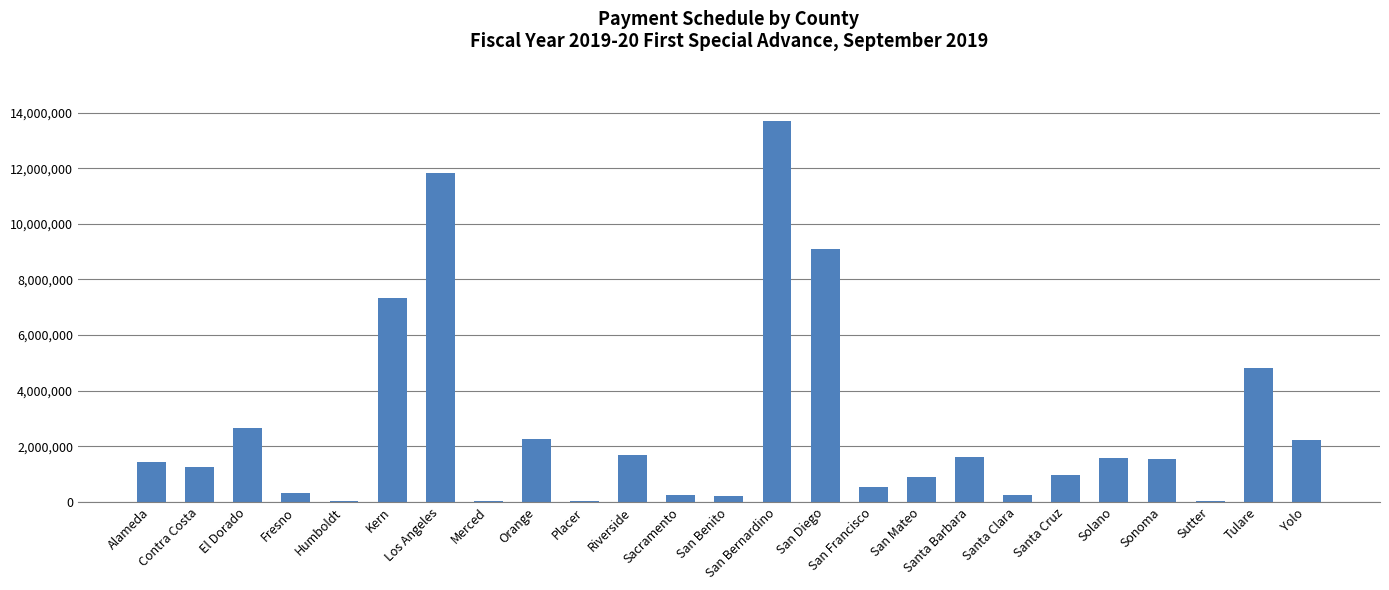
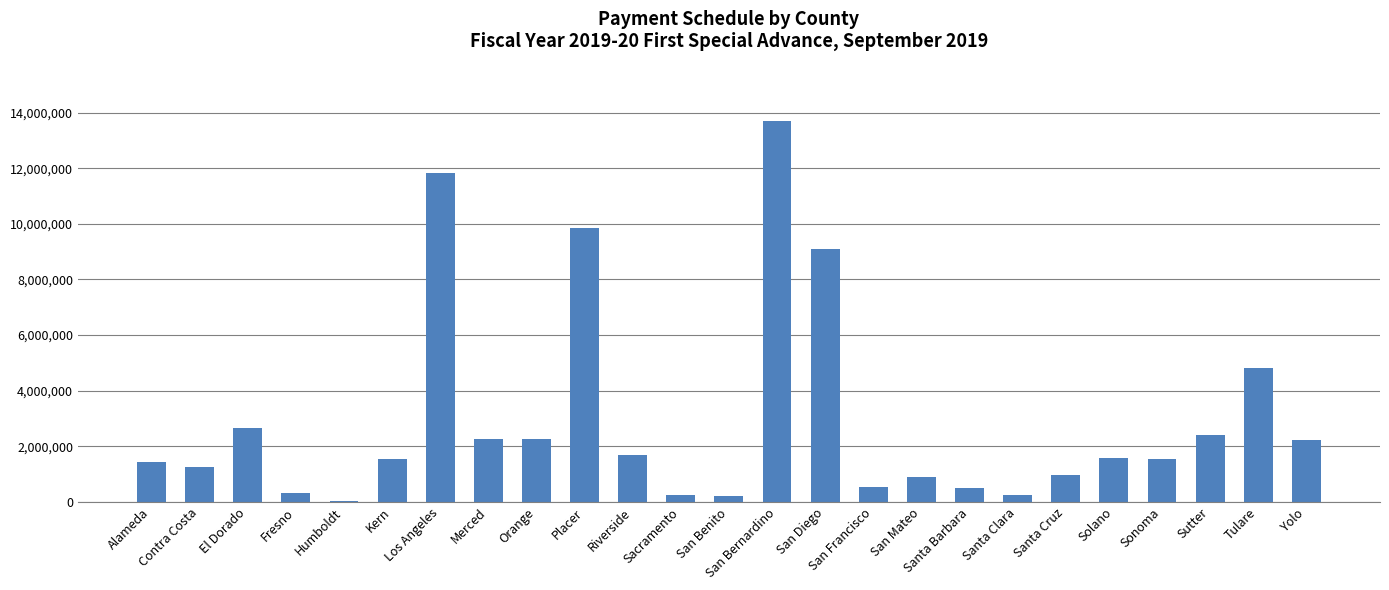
  {
    "Alameda": "1,400,000",
    "Contra Costa": "1,200,000",
    "El Dorado": "2,700,000",
    "Fresno": "300,000",
-   "Kern": "7,300,000",
+   "Kern": "1,500,000",
    "Los Angeles": "11,800,000",
-   "Merced": "0",
+   "Merced": "2,200,000",
    "Orange": "2,300,000",
-   "Placer": "0",
+   "Placer": "9,900,000",
    "Riverside": "1,700,000",
    "Sacramento": "300,000",
    "San Benito": "200,000",
    "San Bernardino": "13,700,000",
    "San Diego": "9,100,000",
    "San Francisco": "500,000",
    "San Mateo": "900,000",
-   "Santa Barbara": "1,600,000",
+   "Santa Barbara": "500,000",
    "Santa Clara": "200,000",
    "Santa Cruz": "1,000,000",
    "Solano": "1,600,000",
    "Sonoma": "1,500,000",
-   "Sutter": "0",
+   "Sutter": "2,400,000",
    "Tulare": "4,800,000",
    "Yolo": "2,200,000"
  }
